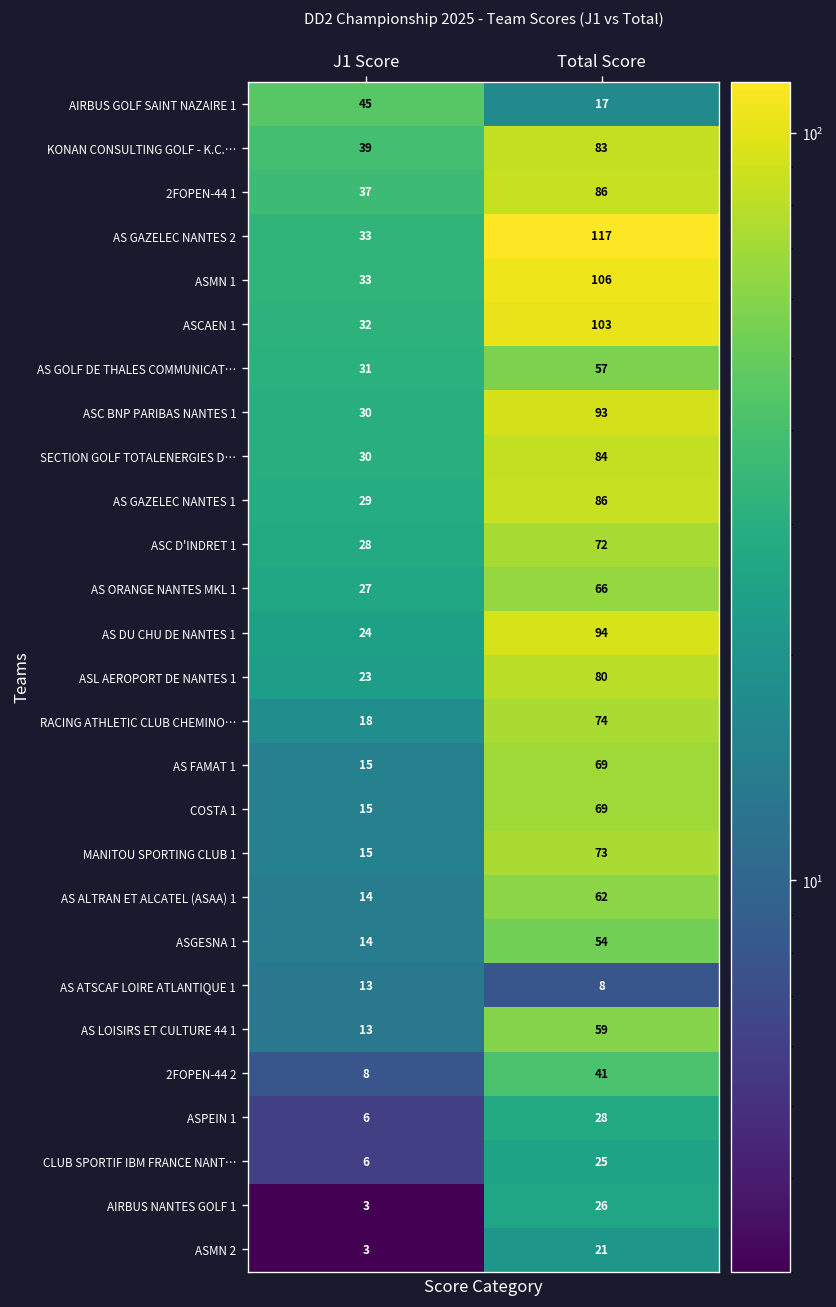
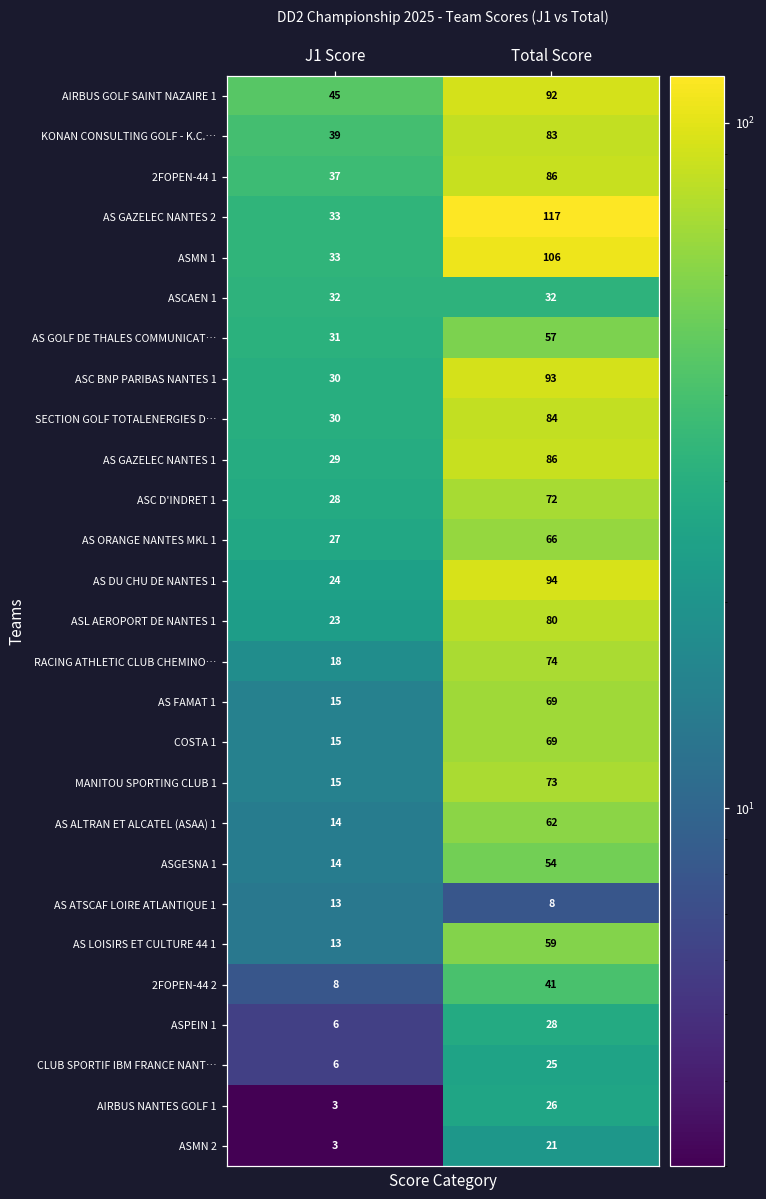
  {
    "AIRBUS GOLF SAINT NAZAIRE 1": {
      "J1 Score": 45,
-     "Total Score": 17
+     "Total Score": 92
    },
    "KONAN CONSULTING GOLF - K.C.…": {
      "J1 Score": 39,
      "Total Score": 83
    },
    "2FOPEN-44 1": {
      "J1 Score": 37,
      "Total Score": 86
    },
    "AS GAZELEC NANTES 2": {
      "J1 Score": 33,
      "Total Score": 117
    },
    "ASMN 1": {
      "J1 Score": 33,
      "Total Score": 106
    },
    "ASCAEN 1": {
      "J1 Score": 32,
-     "Total Score": 103
+     "Total Score": 32
    },
    "AS GOLF DE THALES COMMUNICAT…": {
      "J1 Score": 31,
      "Total Score": 57
    },
    "ASC BNP PARIBAS NANTES 1": {
      "J1 Score": 30,
      "Total Score": 93
    },
    "SECTION GOLF TOTALENERGIES D…": {
      "J1 Score": 30,
      "Total Score": 84
    },
    "AS GAZELEC NANTES 1": {
      "J1 Score": 29,
      "Total Score": 86
    },
    "ASC D'INDRET 1": {
      "J1 Score": 28,
      "Total Score": 72
    },
    "AS ORANGE NANTES MKL 1": {
      "J1 Score": 27,
      "Total Score": 66
    },
    "AS DU CHU DE NANTES 1": {
      "J1 Score": 24,
      "Total Score": 94
    },
    "ASL AEROPORT DE NANTES 1": {
      "J1 Score": 23,
      "Total Score": 80
    },
    "RACING ATHLETIC CLUB CHEMINO…": {
      "J1 Score": 18,
      "Total Score": 74
    },
    "AS FAMAT 1": {
      "J1 Score": 15,
      "Total Score": 69
    },
    "COSTA 1": {
      "J1 Score": 15,
      "Total Score": 69
    },
    "MANITOU SPORTING CLUB 1": {
      "J1 Score": 15,
      "Total Score": 73
    },
    "AS ALTRAN ET ALCATEL (ASAA) 1": {
      "J1 Score": 14,
      "Total Score": 62
    },
    "ASGESNA 1": {
      "J1 Score": 14,
      "Total Score": 54
    },
    "AS ATSCAF LOIRE ATLANTIQUE 1": {
      "J1 Score": 13,
      "Total Score": 8
    },
    "AS LOISIRS ET CULTURE 44 1": {
      "J1 Score": 13,
      "Total Score": 59
    },
    "2FOPEN-44 2": {
      "J1 Score": 8,
      "Total Score": 41
    },
    "ASPEIN 1": {
      "J1 Score": 6,
      "Total Score": 28
    },
    "CLUB SPORTIF IBM FRANCE NANT…": {
      "J1 Score": 6,
      "Total Score": 25
    },
    "AIRBUS NANTES GOLF 1": {
      "J1 Score": 3,
      "Total Score": 26
    },
    "ASMN 2": {
      "J1 Score": 3,
      "Total Score": 21
    }
  }
